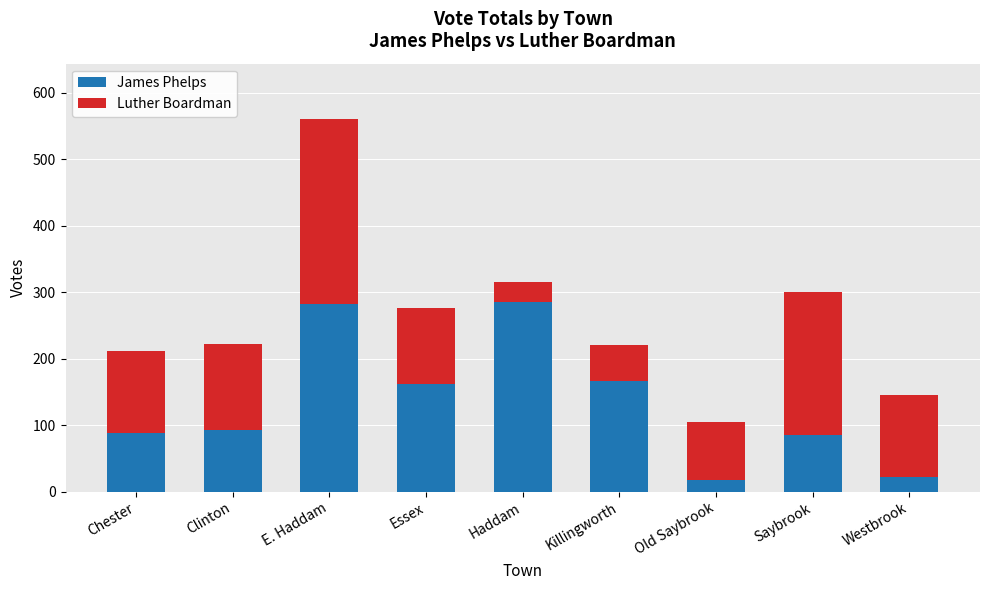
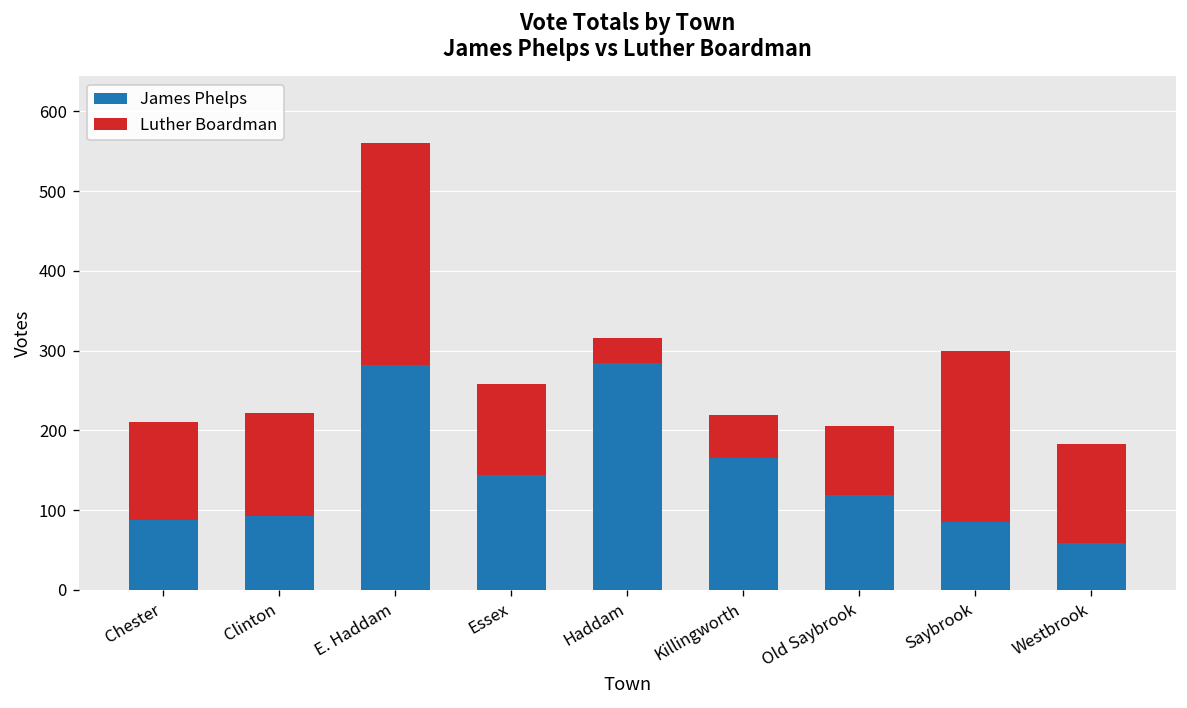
  {
    "James Phelps": {
      "Chester": 90,
      "Clinton": 90,
      "E. Haddam": 280,
-     "Essex": 160,
+     "Essex": 140,
      "Haddam": 290,
      "Killingworth": 170,
-     "Old Saybrook": 20,
+     "Old Saybrook": 120,
      "Saybrook": 90,
-     "Westbrook": 20
+     "Westbrook": 60
    },
    "Luther Boardman": {
      "Chester": 120,
      "Clinton": 130,
      "E. Haddam": 280,
      "Essex": 110,
      "Haddam": 30,
      "Killingworth": 50,
      "Old Saybrook": 90,
      "Saybrook": 220,
      "Westbrook": 120
    }
  }
